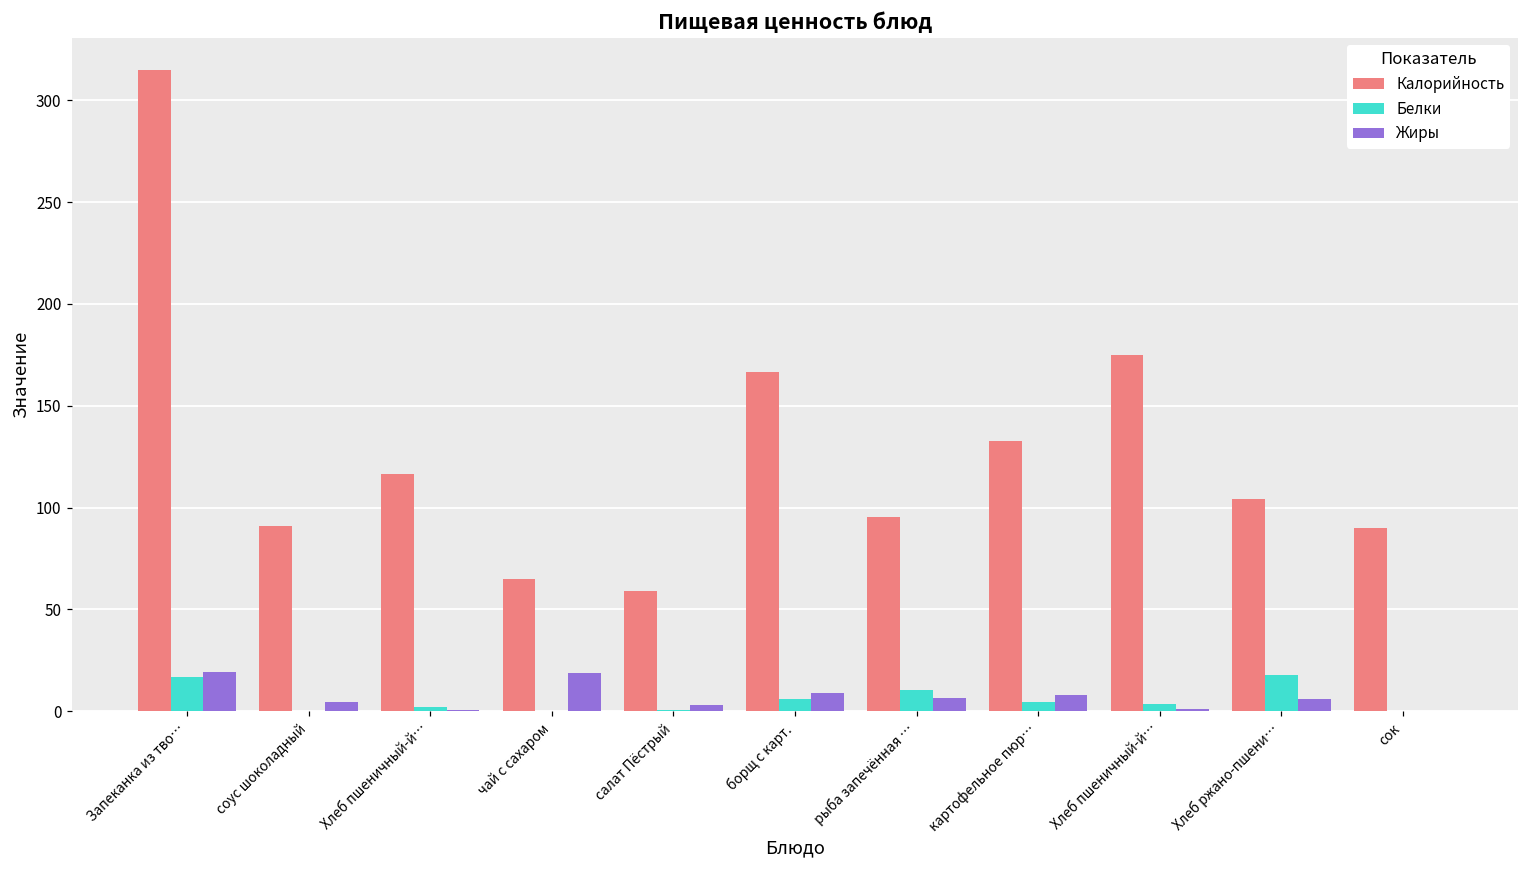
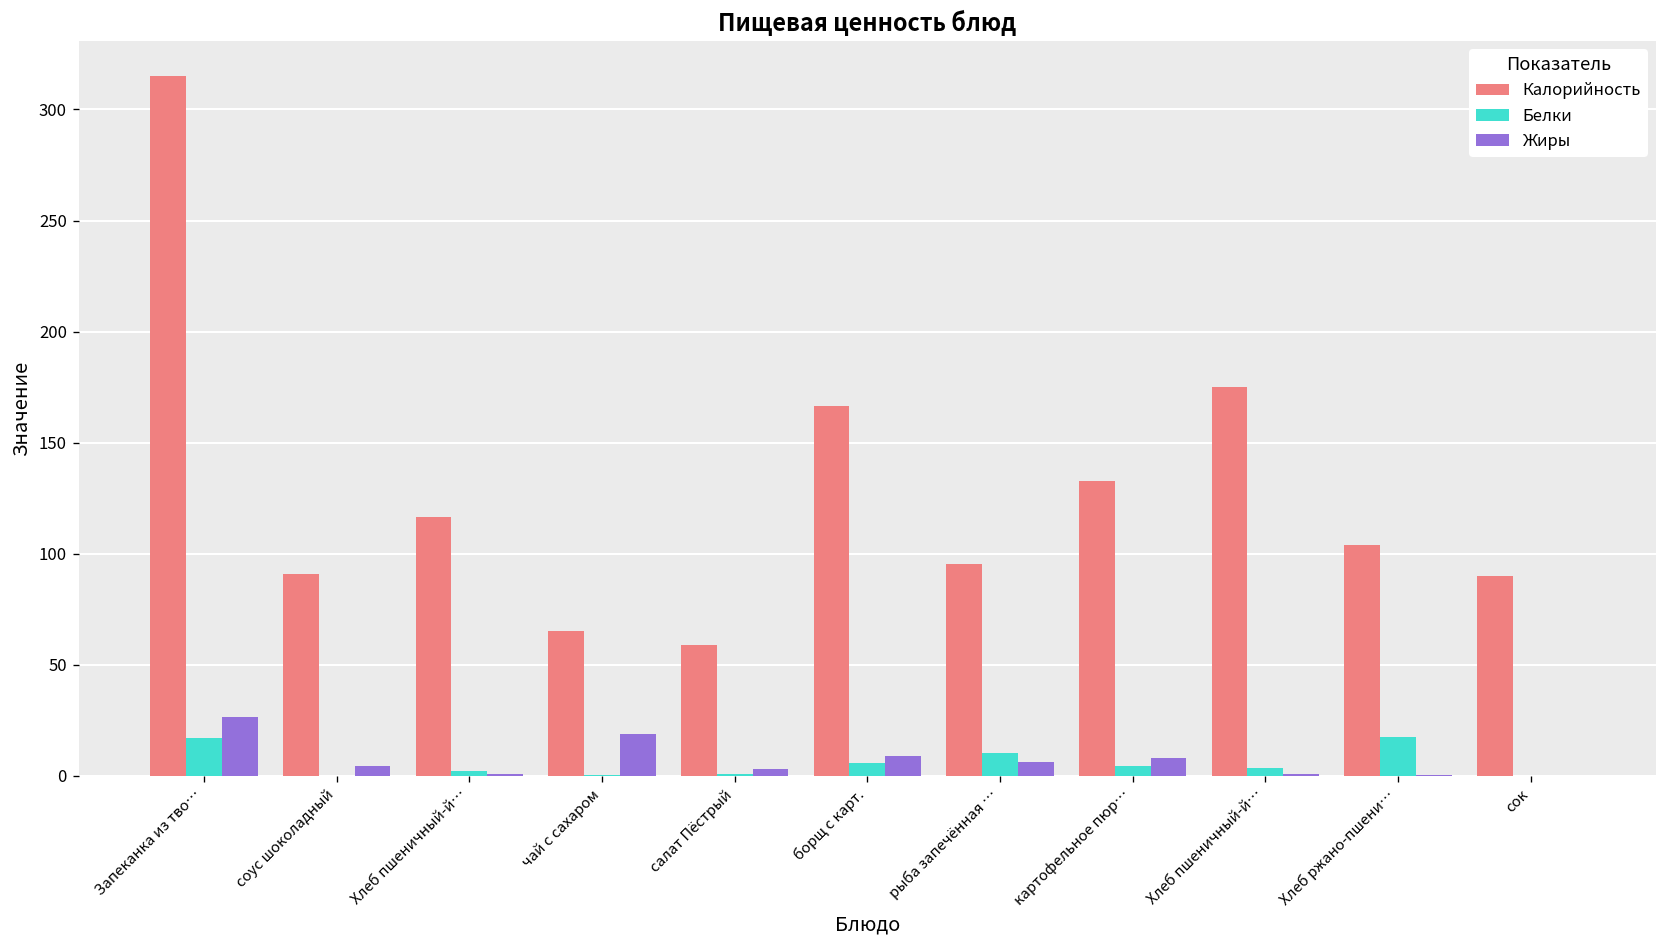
  {
    "Калорийность": {
      "Запеканка из тво…": 315,
      "соус шоколадный": 91,
      "чай с сахаром": 65,
      "салат Пёстрый": 59,
      "борщ с карт.": 167,
      "рыба запечённая …": 95,
      "картофельное пюр…": 133,
      "Хлеб ржано-пшени…": 104,
      "сок": 90
    },
    "Белки": {
      "Запеканка из тво…": 17,
      "соус шоколадный": 0,
      "борщ с карт.": 6,
      "рыба запечённая …": 10,
      "картофельное пюр…": 4,
      "Хлеб ржано-пшени…": 18,
      "сок": 0
    },
    "Жиры": {
-     "Запеканка из тво…": 19,
+     "Запеканка из тво…": 26,
      "соус шоколадный": 5,
      "чай с сахаром": 19,
      "салат Пёстрый": 3,
      "борщ с карт.": 9,
      "рыба запечённая …": 6,
      "картофельное пюр…": 8,
-     "Хлеб ржано-пшени…": 6,
+     "Хлеб ржано-пшени…": 1,
      "сок": 0
    }
  }
